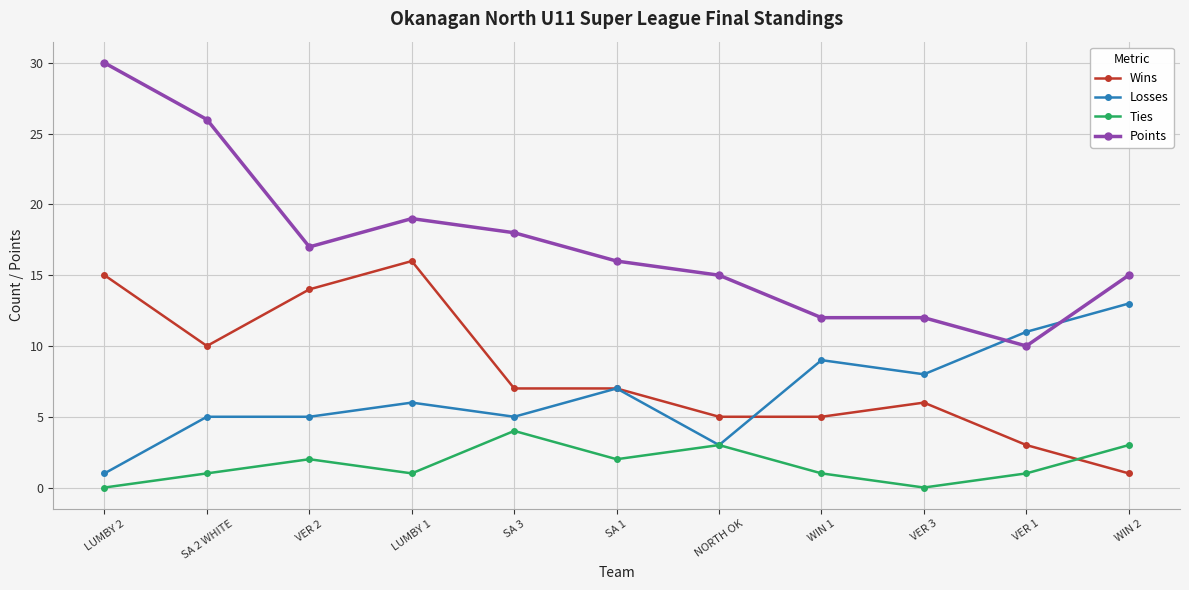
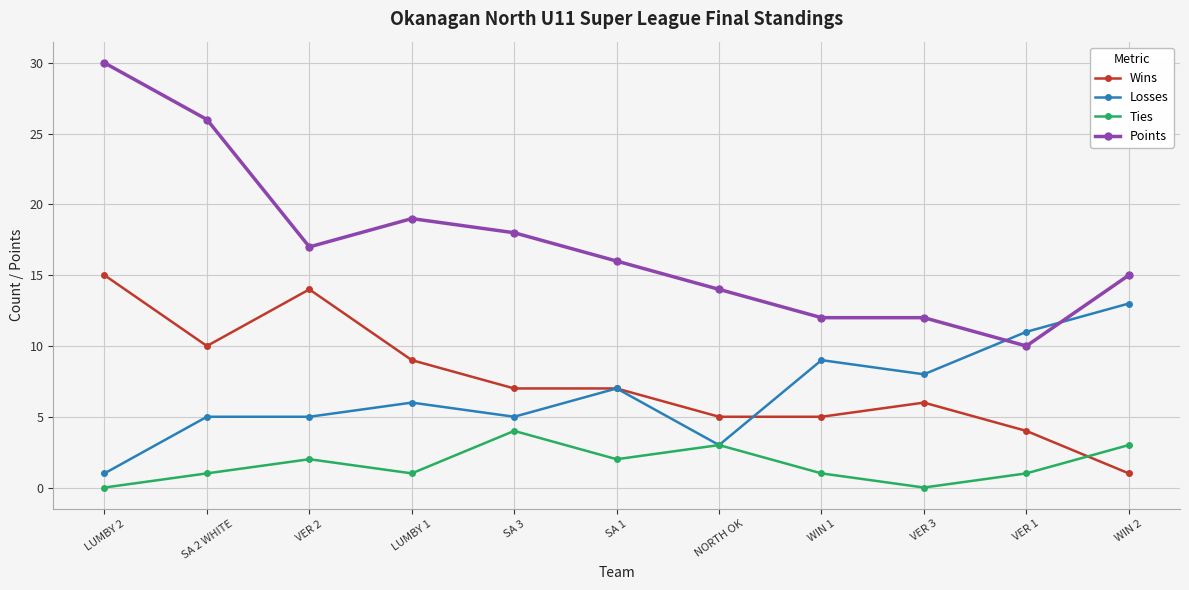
  {
    "Wins": {
      "LUMBY 2": 15,
      "SA 2 WHITE": 10,
      "VER 2": 14,
-     "LUMBY 1": 16,
+     "LUMBY 1": 9,
      "SA 3": 7,
      "NORTH OK": 5,
      "WIN 1": 5,
      "VER 3": 6,
-     "VER 1": 3,
+     "VER 1": 4,
      "WIN 2": 1
    },
    "Losses": {
      "LUMBY 2": 1,
      "SA 2 WHITE": 5,
      "VER 2": 5,
      "LUMBY 1": 6,
      "SA 3": 5,
      "WIN 1": 9,
      "VER 3": 8,
      "VER 1": 11,
      "WIN 2": 13
    },
    "Ties": {
      "LUMBY 2": 0,
      "SA 2 WHITE": 1,
      "VER 2": 2,
      "LUMBY 1": 1,
      "SA 3": 4,
      "SA 1": 2,
      "WIN 1": 1,
      "VER 3": 0,
      "VER 1": 1,
      "WIN 2": 3
    },
    "Points": {
      "LUMBY 2": 30,
      "SA 2 WHITE": 26,
      "VER 2": 17,
      "LUMBY 1": 19,
      "SA 3": 18,
      "SA 1": 16,
-     "NORTH OK": 15,
+     "NORTH OK": 14,
      "WIN 1": 12,
      "VER 3": 12,
      "VER 1": 10,
      "WIN 2": 15
    }
  }
